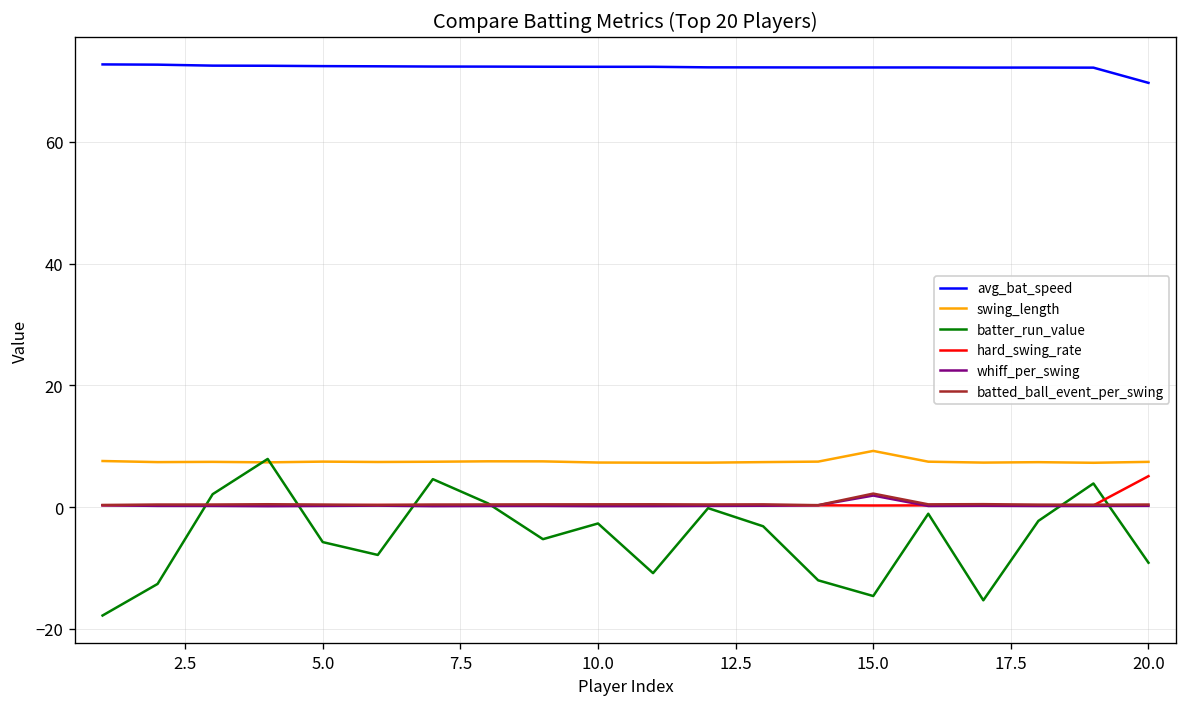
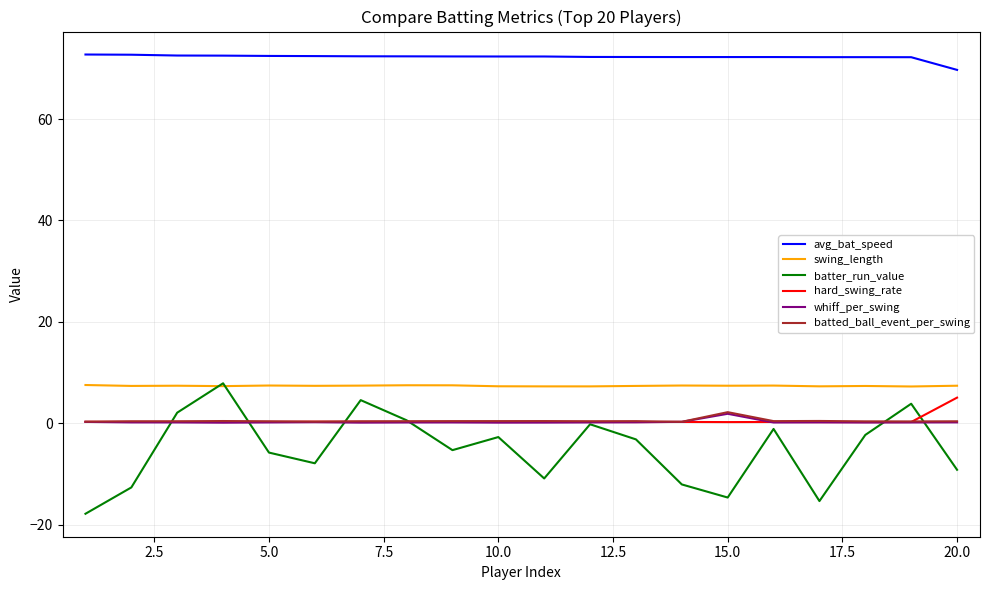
  {
    "avg_bat_speed": {
      "5.0": 72,
      "10.0": 72,
      "15.0": 72,
      "20.0": 70
    },
    "swing_length": {
      "5.0": 7,
      "10.0": 7,
-     "15.0": 9,
+     "15.0": 7,
      "20.0": 7
    },
    "batter_run_value": {
      "5.0": -6,
      "10.0": -3,
      "15.0": -15,
      "20.0": -9
    },
    "hard_swing_rate": {
      "15.0": 0,
      "20.0": 5
    }
  }
